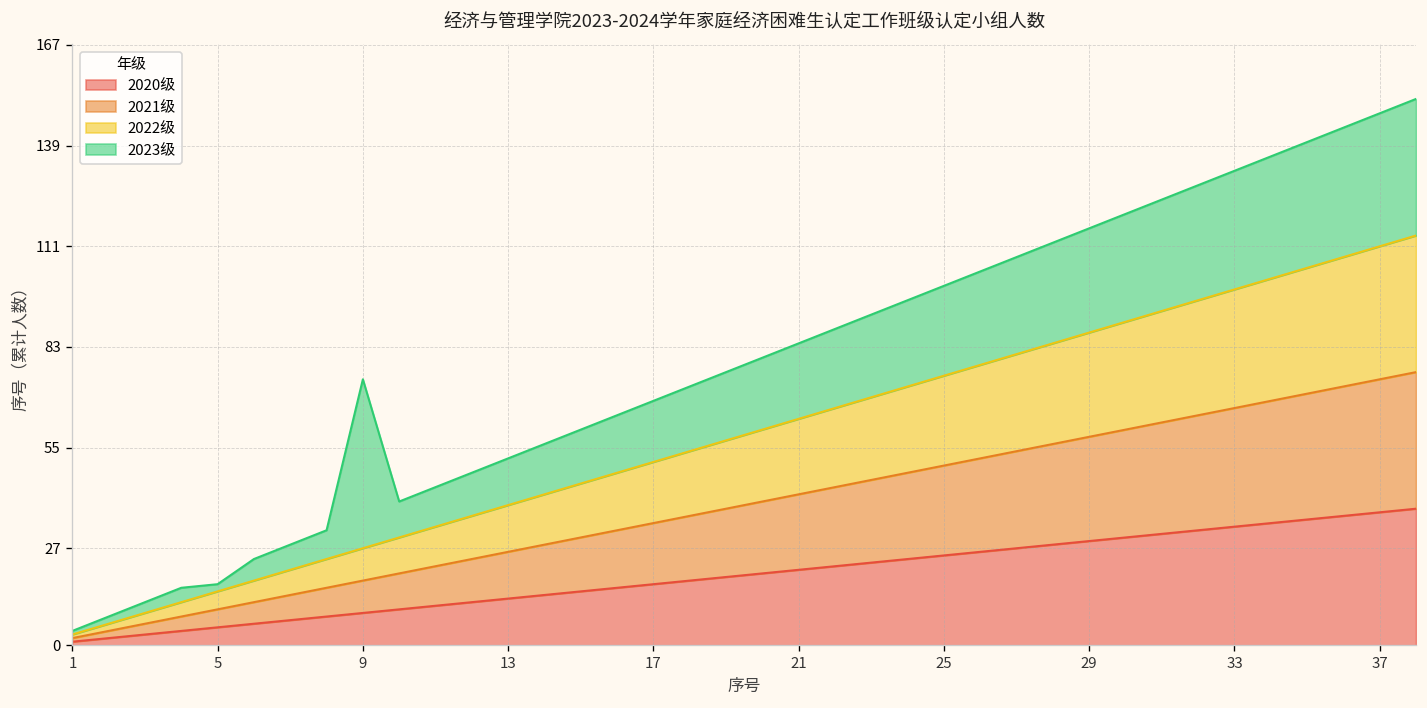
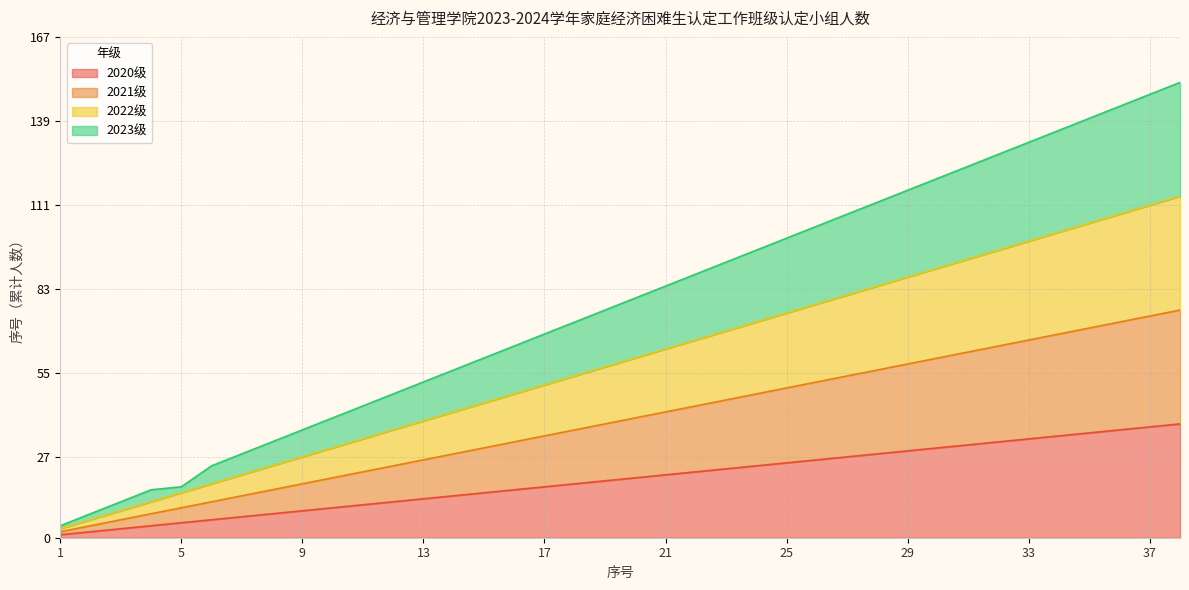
  {
    "2022级": {
      "1": 1,
      "5": 5,
      "9": 9,
      "13": 13,
      "17": 17,
      "21": 21,
      "25": 25,
      "29": 29,
      "33": 33,
      "37": 37
    },
    "2023级": {
      "1": 1,
      "5": 2,
-     "9": 47,
+     "9": 9,
      "13": 13,
      "17": 17,
      "21": 21,
      "25": 25,
      "29": 29,
      "33": 33,
      "37": 37
    }
  }
